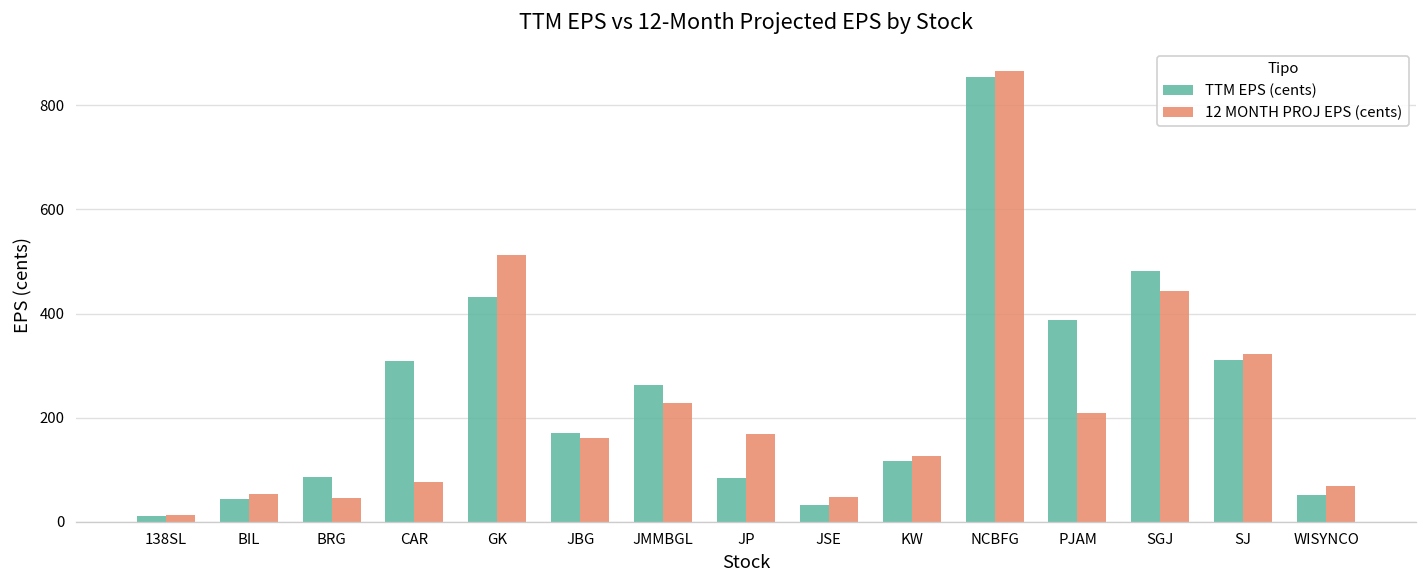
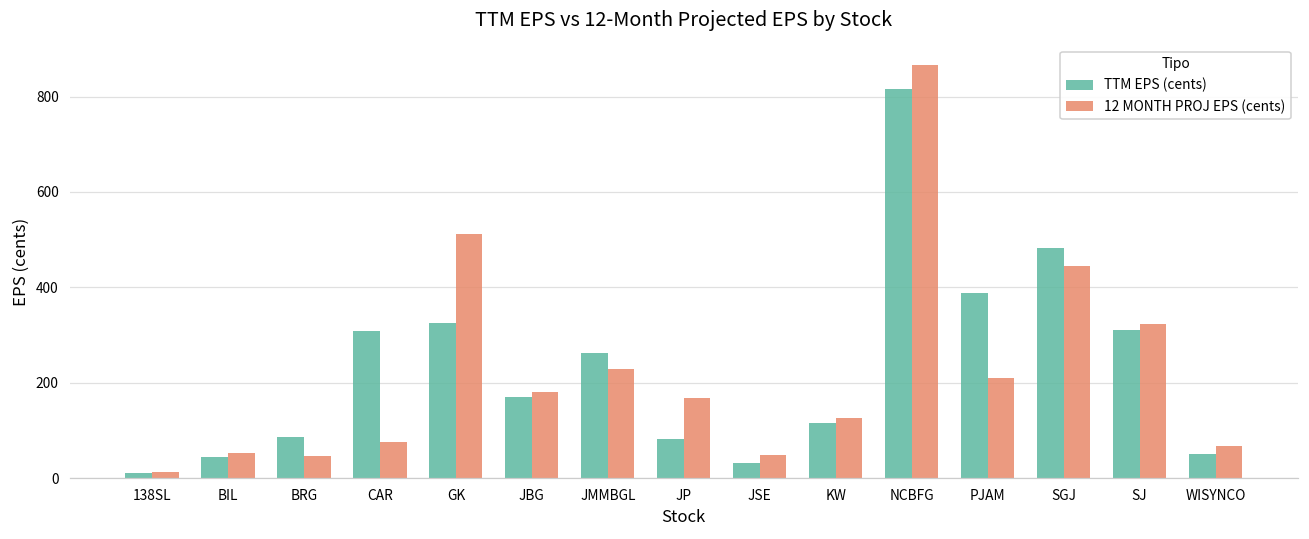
  {
    "TTM EPS (cents)": {
      "138SL": 10,
      "BIL": 40,
      "BRG": 90,
      "CAR": 310,
-     "GK": 430,
+     "GK": 330,
      "JBG": 170,
      "JMMBGL": 260,
      "JP": 80,
      "JSE": 30,
      "KW": 120,
-     "NCBFG": 850,
+     "NCBFG": 820,
      "PJAM": 390,
      "SGJ": 480,
      "SJ": 310,
      "WISYNCO": 50
    },
    "12 MONTH PROJ EPS (cents)": {
      "138SL": 10,
      "BIL": 50,
      "BRG": 50,
      "CAR": 80,
      "GK": 510,
-     "JBG": 160,
+     "JBG": 180,
      "JMMBGL": 230,
      "JP": 170,
      "JSE": 50,
      "KW": 130,
      "NCBFG": 870,
      "PJAM": 210,
      "SGJ": 440,
      "SJ": 320,
      "WISYNCO": 70
    }
  }
